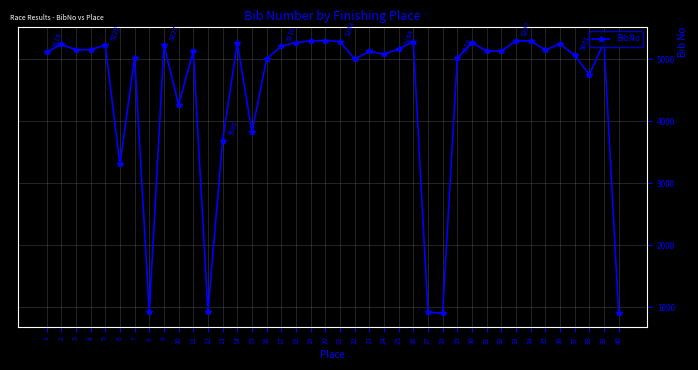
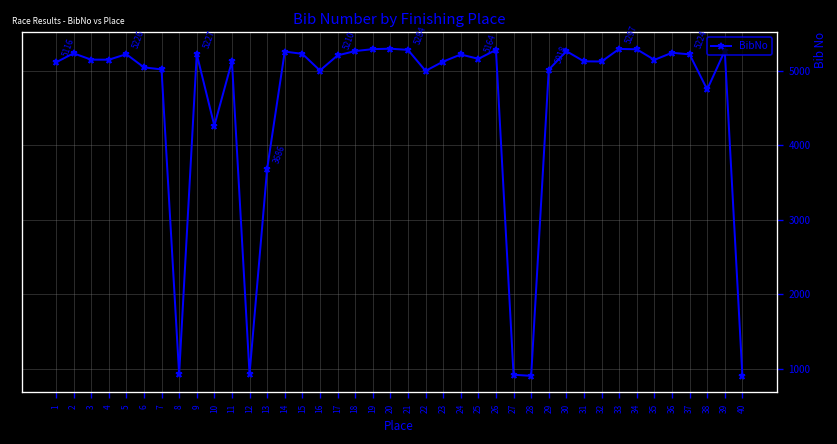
  {
    "5": 5226,
-   "6": 3300,
+   "6": 5000,
    "9": 5227,
    "13": 3686,
-   "15": 3800,
+   "15": 5200,
    "21": 5284,
-   "24": 5100,
+   "24": 5200,
    "33": 5297,
-   "37": 5061
+   "37": 5224
  }
